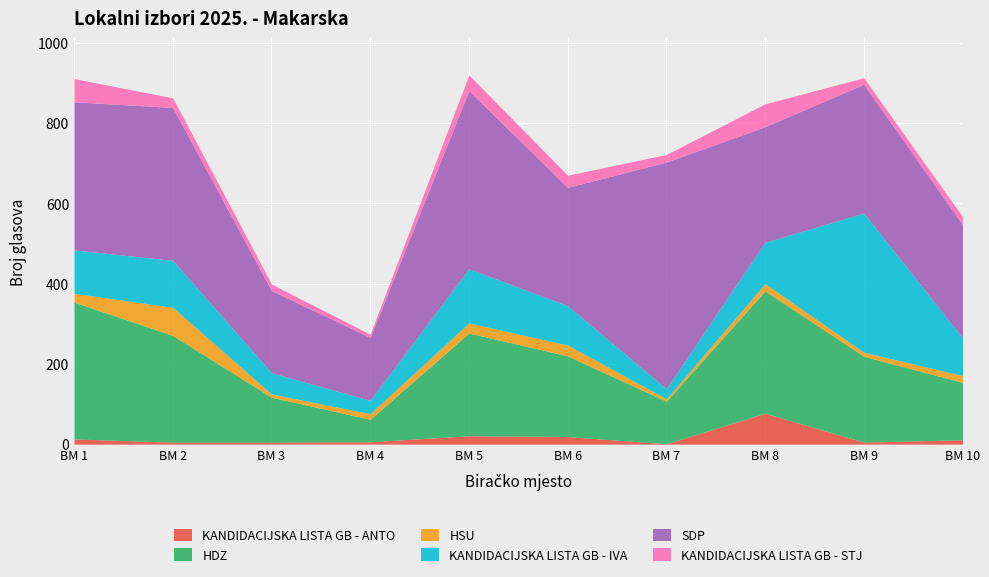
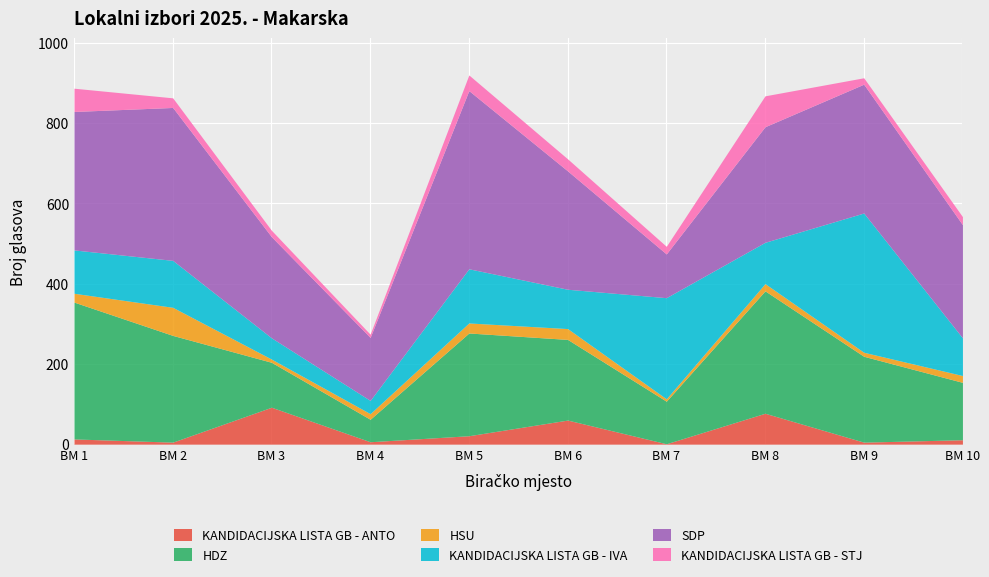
  {
    "KANDIDACIJSKA LISTA GB - ANTO": {
      "BM 1": 10,
-     "BM 3": 10,
+     "BM 3": 90,
      "BM 5": 20,
-     "BM 6": 20,
+     "BM 6": 60,
      "BM 8": 80,
      "BM 10": 10
    },
    "HDZ": {
      "BM 1": 340,
      "BM 2": 270,
      "BM 3": 110,
      "BM 4": 60,
      "BM 5": 260,
      "BM 6": 200,
      "BM 8": 310,
      "BM 9": 210,
      "BM 10": 140
    },
    "HSU": {
      "BM 1": 20,
      "BM 2": 70,
      "BM 3": 10,
      "BM 4": 10,
      "BM 5": 30,
      "BM 6": 30,
      "BM 8": 20,
      "BM 9": 10,
      "BM 10": 20
    },
    "KANDIDACIJSKA LISTA GB - IVA": {
      "BM 1": 110,
      "BM 2": 120,
      "BM 3": 50,
      "BM 4": 30,
      "BM 5": 140,
      "BM 6": 100,
-     "BM 7": 30,
+     "BM 7": 250,
      "BM 8": 100,
      "BM 9": 350,
      "BM 10": 90
    },
    "SDP": {
-     "BM 1": 370,
+     "BM 1": 350,
      "BM 2": 380,
-     "BM 3": 210,
+     "BM 3": 250,
      "BM 4": 160,
      "BM 5": 440,
      "BM 6": 300,
-     "BM 7": 570,
+     "BM 7": 110,
      "BM 8": 290,
      "BM 9": 320,
      "BM 10": 280
    },
    "KANDIDACIJSKA LISTA GB - STJ": {
      "BM 1": 60,
      "BM 2": 20,
      "BM 3": 20,
      "BM 4": 10,
      "BM 5": 40,
      "BM 6": 30,
      "BM 7": 20,
-     "BM 8": 60,
+     "BM 8": 80,
      "BM 9": 20,
      "BM 10": 20
    }
  }
